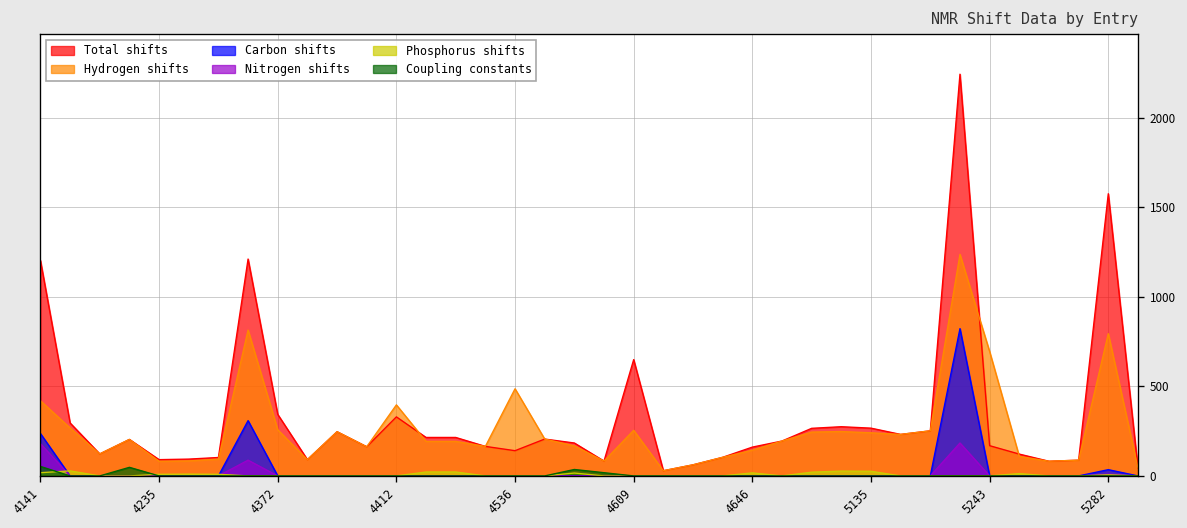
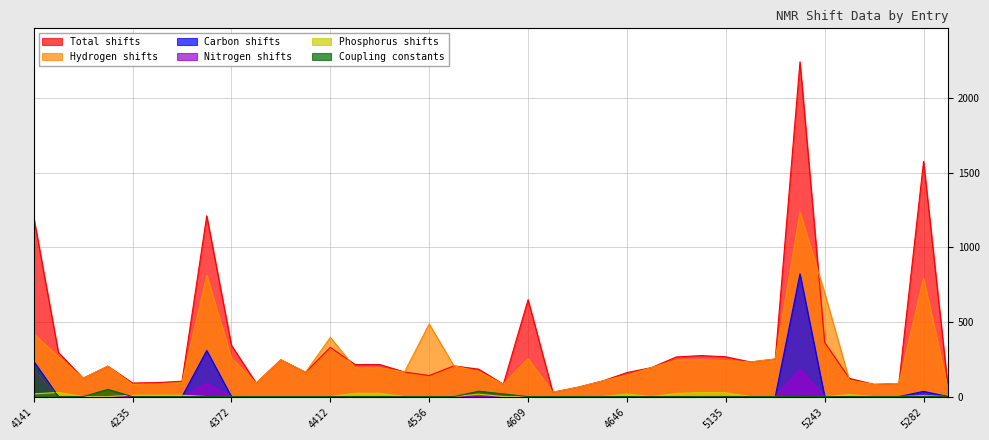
  {
    "Total shifts": {
      "4141": 1200,
      "4372": 340,
      "4412": 330,
      "4536": 140,
      "4609": 650,
      "5135": 270,
-     "5243": 170,
+     "5243": 360,
      "5282": 1580
    },
    "Hydrogen shifts": {
      "4141": 420,
      "4372": 260,
      "4412": 400,
      "4536": 490,
      "4609": 260,
      "5135": 240,
      "5243": 700,
      "5282": 800
    },
    "Carbon shifts": {
      "4141": 240,
      "5282": 40
    },
    "Nitrogen shifts": {
      "4141": 180
    },
    "Phosphorus shifts": {
      "4141": 20,
      "5135": 30
    },
    "Coupling constants": {
-     "4141": 50
+     "4141": 210
    }
  }
